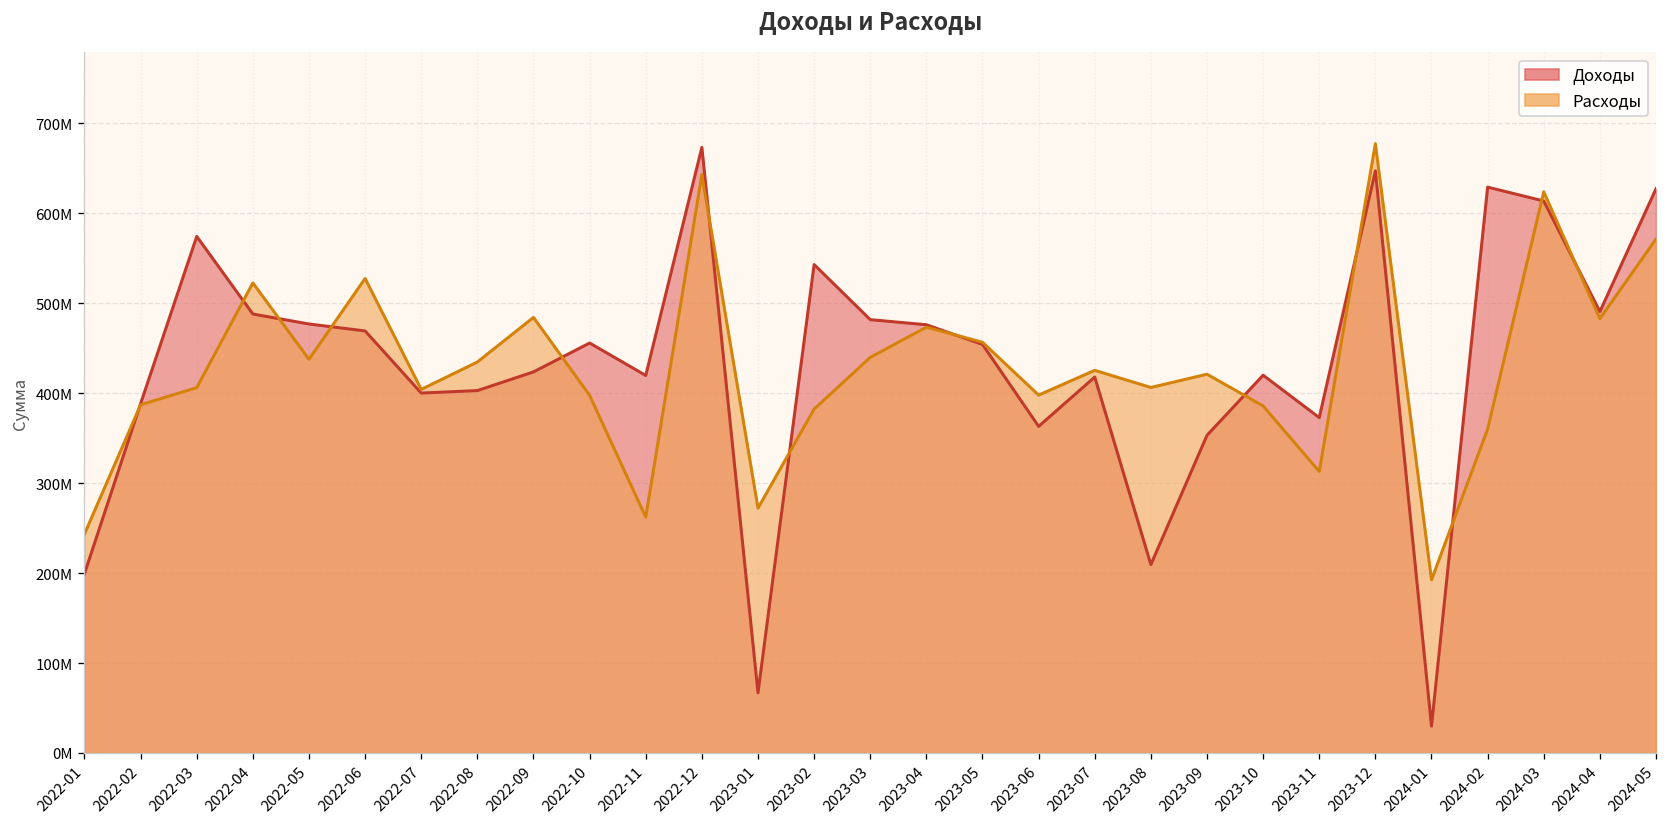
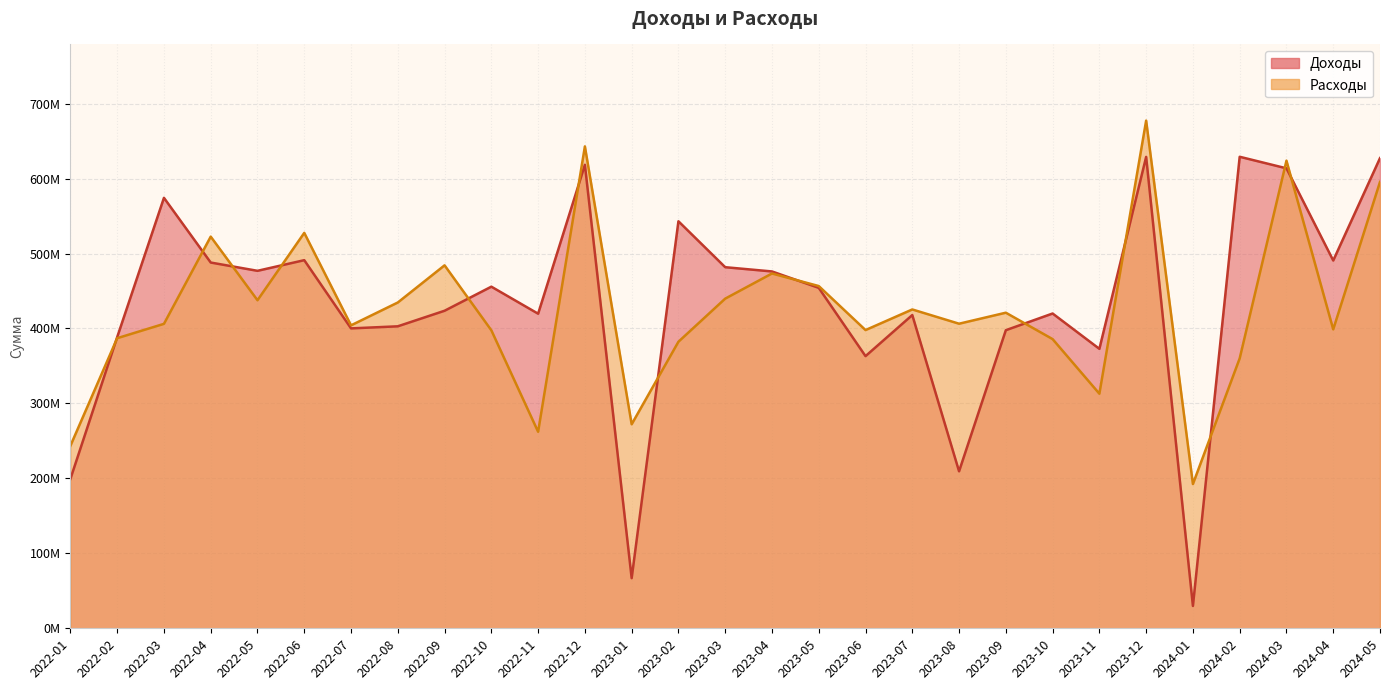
  {
    "Доходы": {
      "2022-01": 200000000,
      "2022-03": 570000000,
      "2022-04": 490000000,
      "2022-05": 480000000,
-     "2022-06": 470000000,
+     "2022-06": 490000000,
      "2022-07": 400000000,
      "2022-08": 400000000,
      "2022-09": 420000000,
      "2022-10": 460000000,
      "2022-11": 420000000,
-     "2022-12": 670000000,
+     "2022-12": 620000000,
      "2023-01": 70000000,
      "2023-02": 540000000,
      "2023-03": 480000000,
      "2023-06": 360000000,
      "2023-07": 420000000,
      "2023-08": 210000000,
-     "2023-09": 350000000,
+     "2023-09": 400000000,
      "2023-10": 420000000,
      "2023-11": 370000000,
-     "2023-12": 650000000,
+     "2023-12": 630000000,
      "2024-01": 30000000,
      "2024-02": 630000000,
      "2024-03": 610000000,
      "2024-04": 490000000,
      "2024-05": 630000000
    },
    "Расходы": {
      "2022-01": 240000000,
      "2022-03": 410000000,
      "2022-04": 520000000,
      "2022-05": 440000000,
      "2022-06": 530000000,
      "2022-07": 400000000,
      "2022-08": 430000000,
      "2022-09": 480000000,
      "2022-10": 400000000,
      "2022-11": 260000000,
      "2022-12": 640000000,
      "2023-01": 270000000,
      "2023-02": 380000000,
      "2023-03": 440000000,
      "2023-06": 400000000,
      "2023-07": 430000000,
      "2023-08": 410000000,
      "2023-09": 420000000,
      "2023-10": 390000000,
      "2023-11": 310000000,
      "2023-12": 680000000,
      "2024-01": 190000000,
      "2024-02": 360000000,
      "2024-03": 620000000,
-     "2024-04": 480000000,
-     "2024-05": 570000000
+     "2024-04": 400000000,
+     "2024-05": 600000000
    }
  }
